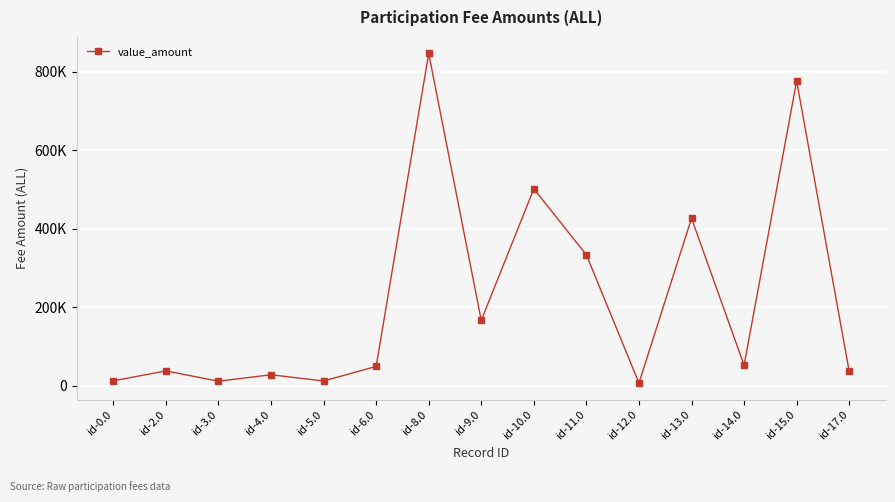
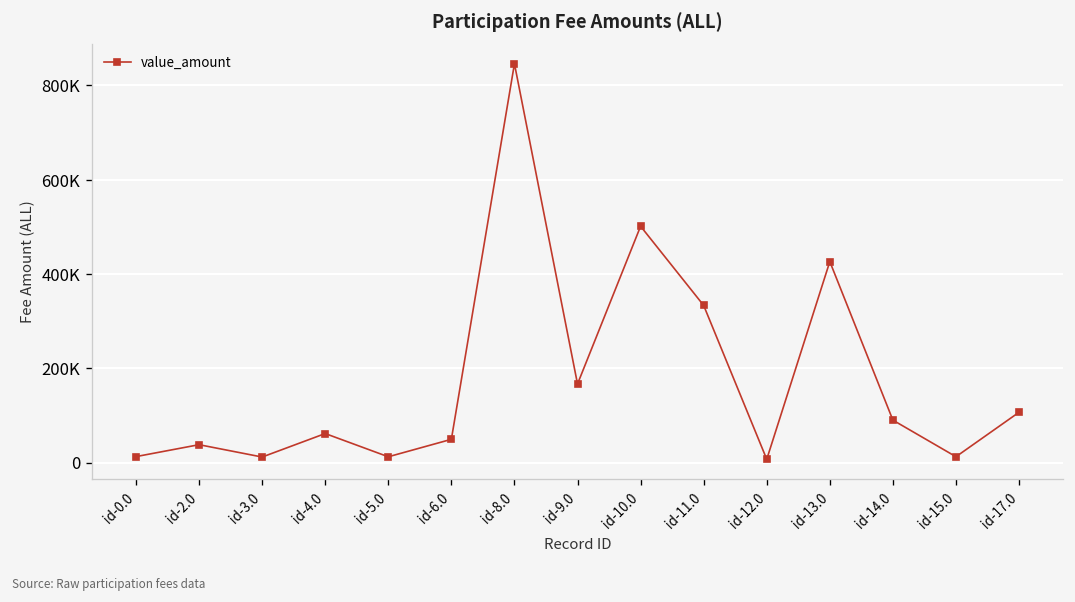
  {
    "id-0.0": 10000,
    "id-2.0": 40000,
    "id-3.0": 10000,
-   "id-4.0": 30000,
+   "id-4.0": 60000,
    "id-5.0": 10000,
    "id-6.0": 50000,
    "id-8.0": 850000,
    "id-9.0": 170000,
    "id-10.0": 500000,
    "id-11.0": 330000,
    "id-12.0": 10000,
    "id-13.0": 430000,
-   "id-14.0": 50000,
-   "id-15.0": 780000,
-   "id-17.0": 40000
+   "id-14.0": 90000,
+   "id-15.0": 10000,
+   "id-17.0": 110000
  }
